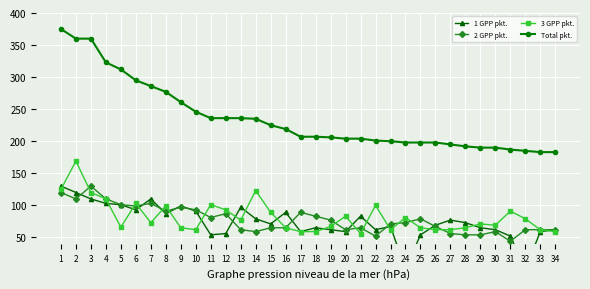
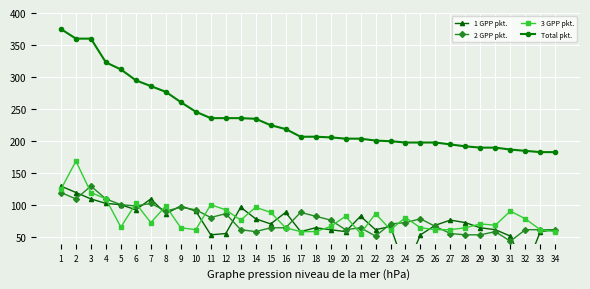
  {
    "3 GPP pkt.": {
      "1": 130,
      "2": 170,
      "3": 120,
      "5": 70,
      "6": 100,
      "7": 70,
      "8": 100,
      "9": 70,
      "10": 60,
      "11": 100,
      "12": 90,
      "13": 80,
-     "14": 120,
+     "14": 100,
      "15": 90,
      "18": 60,
      "19": 70,
      "20": 80,
      "21": 60,
-     "22": 100,
+     "22": 90,
      "23": 60,
      "24": 80,
      "25": 70,
      "26": 60,
      "27": 60,
      "28": 70,
      "29": 70,
      "30": 70,
      "31": 90,
      "32": 80
    }
  }
